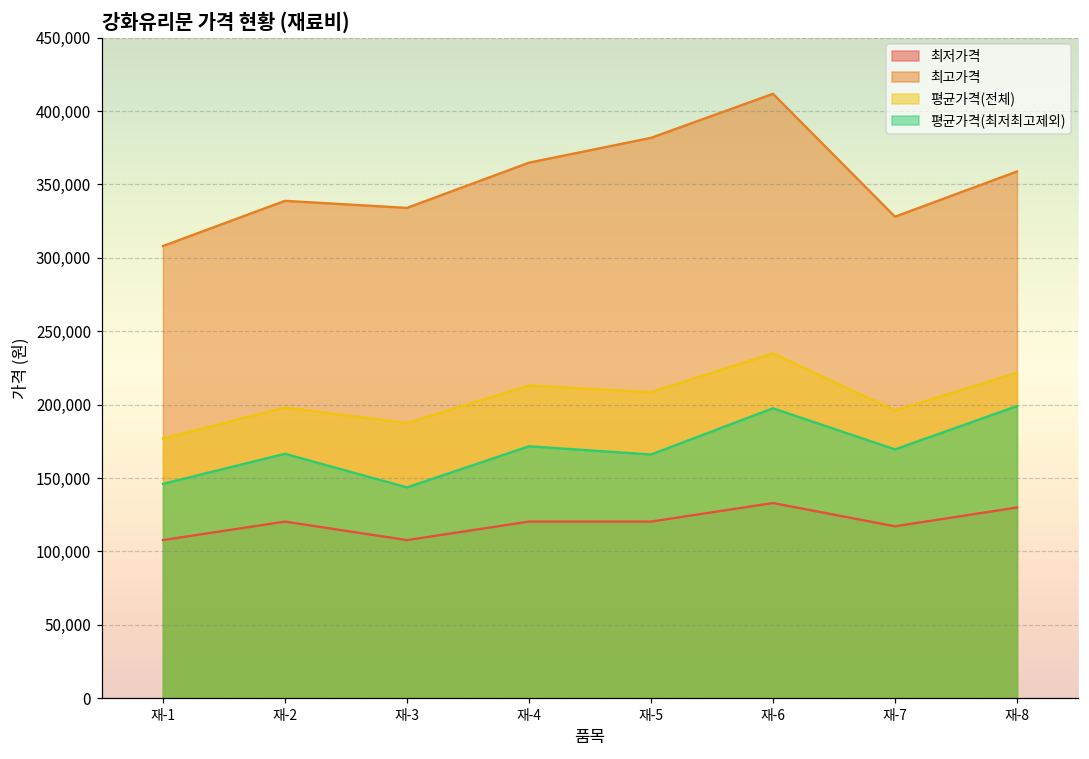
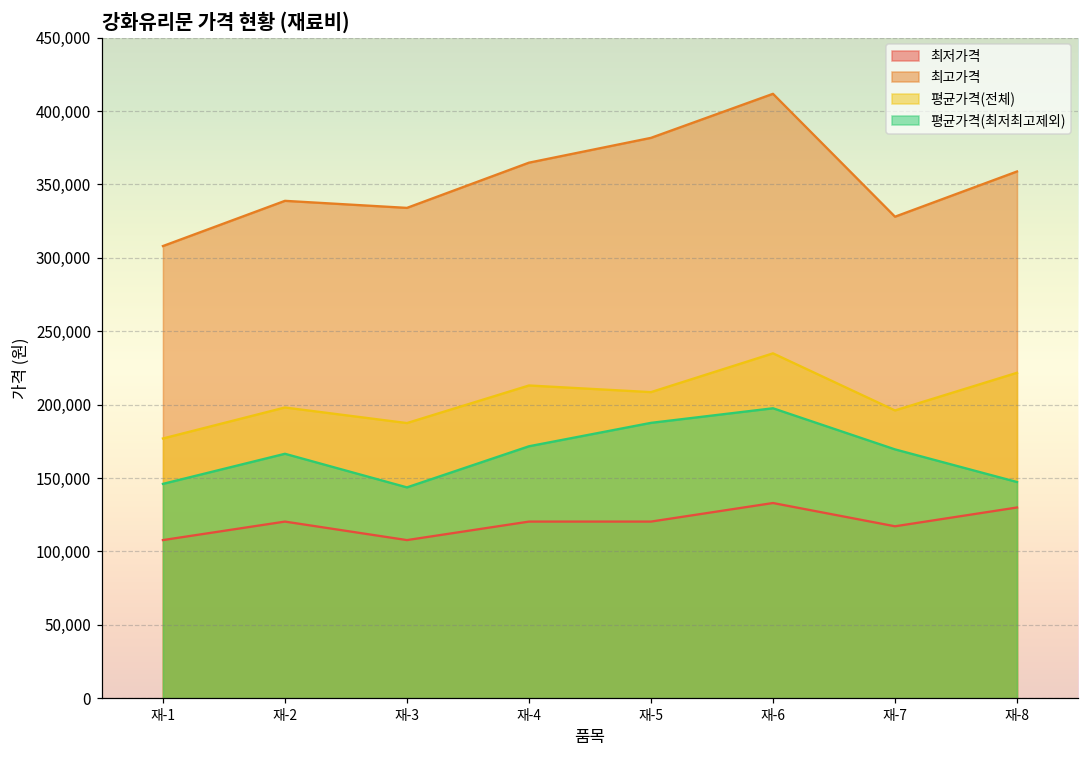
  {
    "평균가격(최저최고제외)": {
      "재-1": "146,000",
      "재-2": "167,000",
      "재-3": "144,000",
      "재-4": "172,000",
-     "재-5": "166,000",
+     "재-5": "188,000",
      "재-6": "198,000",
      "재-7": "170,000",
-     "재-8": "199,000"
+     "재-8": "147,000"
    }
  }
